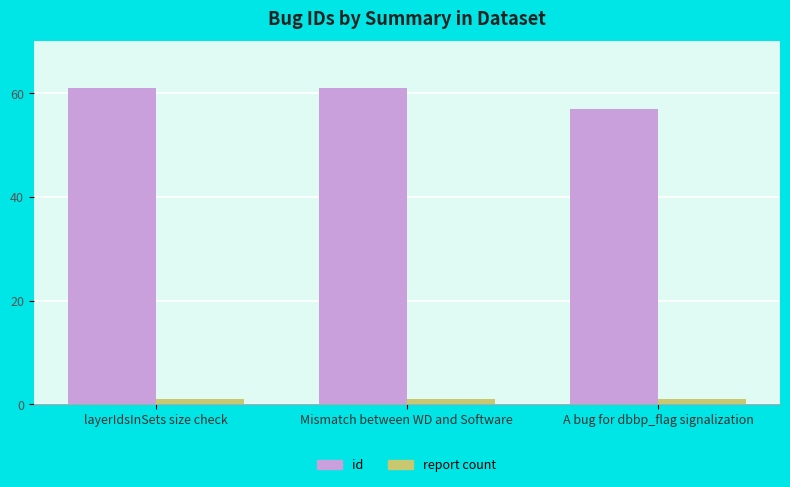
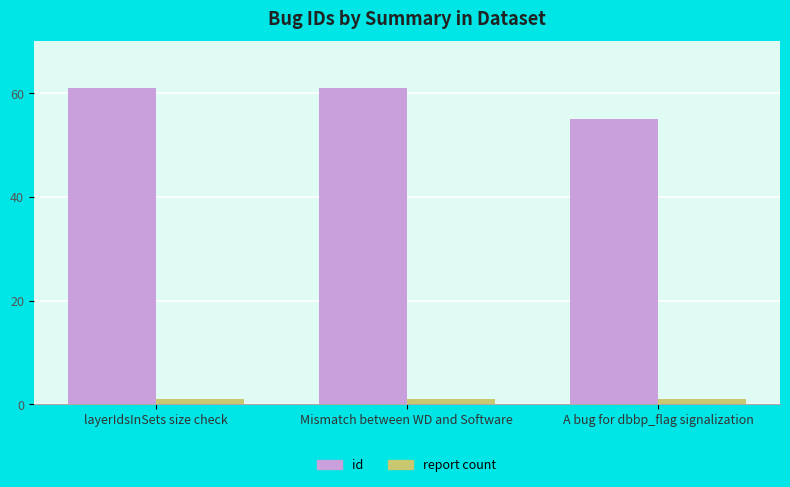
  {
    "id": {
      "layerIdsInSets size check": 61,
      "Mismatch between WD and Software": 61,
-     "A bug for dbbp_flag signalization": 57
+     "A bug for dbbp_flag signalization": 55
    },
    "report count": {
      "layerIdsInSets size check": 1,
      "Mismatch between WD and Software": 1,
      "A bug for dbbp_flag signalization": 1
    }
  }
